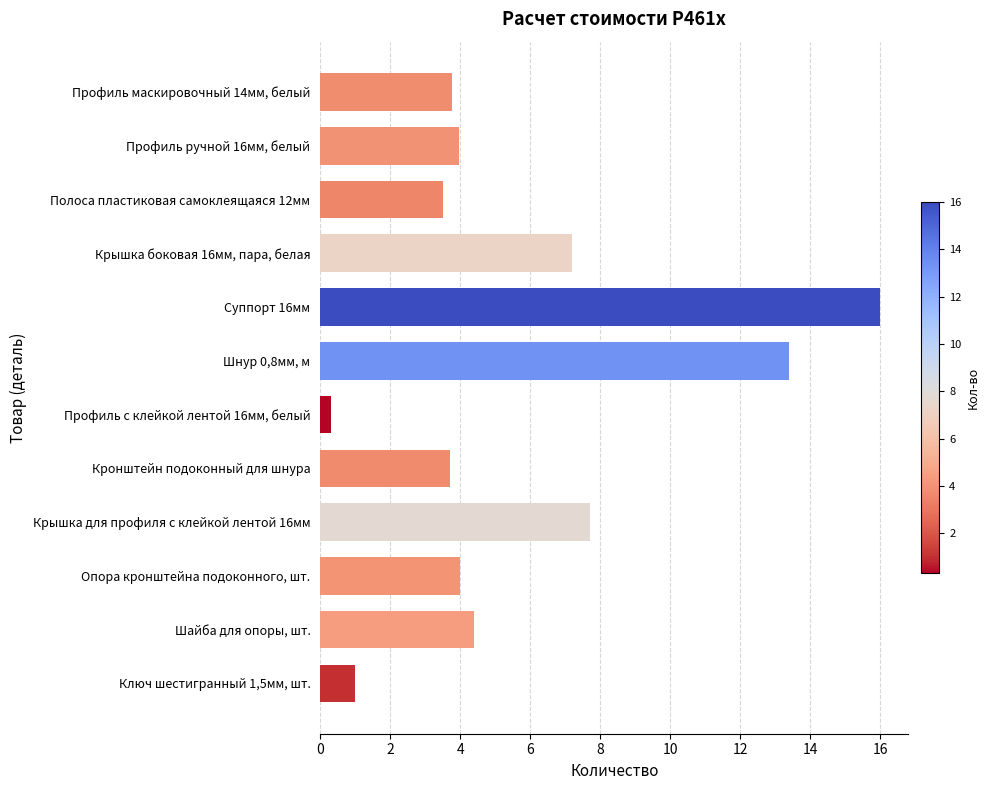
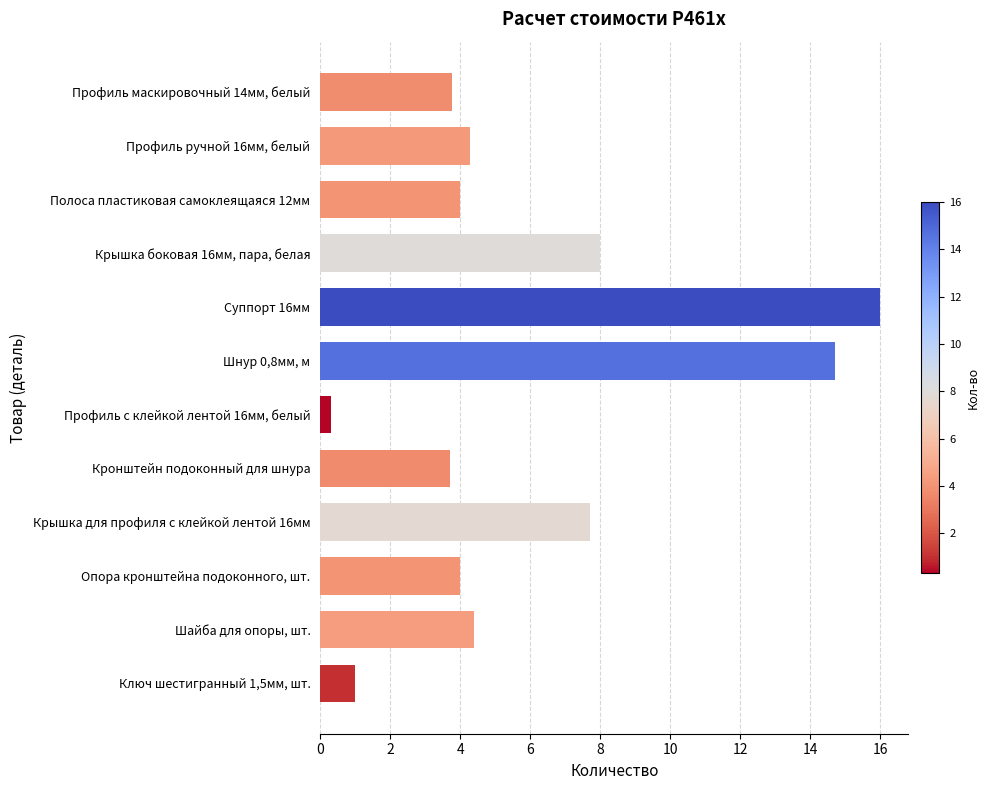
  {
    "Профиль маскировочный 14мм, белый": 3.8,
-   "Профиль ручной 16мм, белый": 4.0,
-   "Полоса пластиковая самоклеящаяся 12мм": 3.5,
-   "Крышка боковая 16мм, пара, белая": 7.2,
+   "Профиль ручной 16мм, белый": 4.3,
+   "Полоса пластиковая самоклеящаяся 12мм": 4.0,
+   "Крышка боковая 16мм, пара, белая": 8.0,
    "Суппорт 16мм": 16.0,
-   "Шнур 0,8мм, м": 13.4,
+   "Шнур 0,8мм, м": 14.7,
    "Профиль с клейкой лентой 16мм, белый": 0.3,
    "Кронштейн подоконный для шнура": 3.7,
    "Крышка для профиля с клейкой лентой 16мм": 7.7,
    "Опора кронштейна подоконного, шт.": 4.0,
    "Шайба для опоры, шт.": 4.4,
    "Ключ шестигранный 1,5мм, шт.": 1.0
  }
